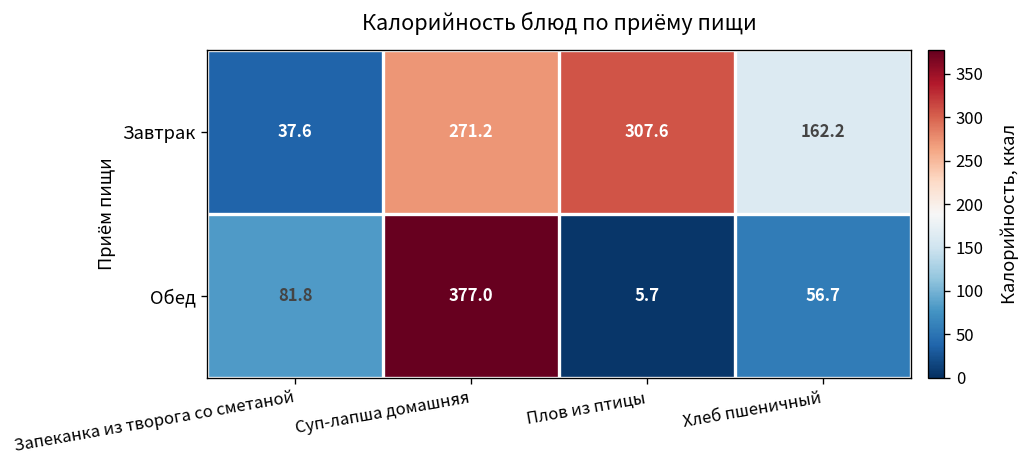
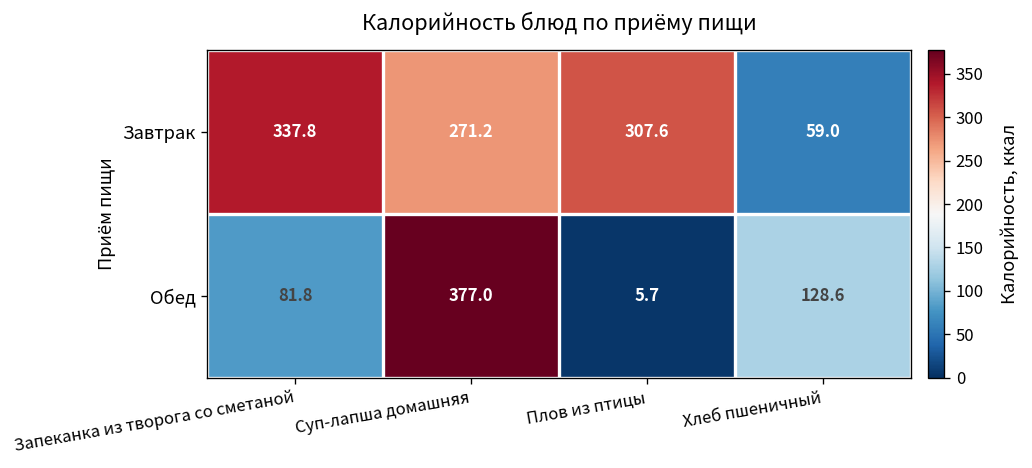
  {
    "Завтрак": {
-     "Запеканка из творога со сметаной": 37.6,
+     "Запеканка из творога со сметаной": 337.8,
      "Суп-лапша домашняя": 271.2,
      "Плов из птицы": 307.6,
-     "Хлеб пшеничный": 162.2
+     "Хлеб пшеничный": 59.0
    },
    "Обед": {
      "Запеканка из творога со сметаной": 81.8,
      "Суп-лапша домашняя": 377.0,
      "Плов из птицы": 5.7,
-     "Хлеб пшеничный": 56.7
+     "Хлеб пшеничный": 128.6
    }
  }
